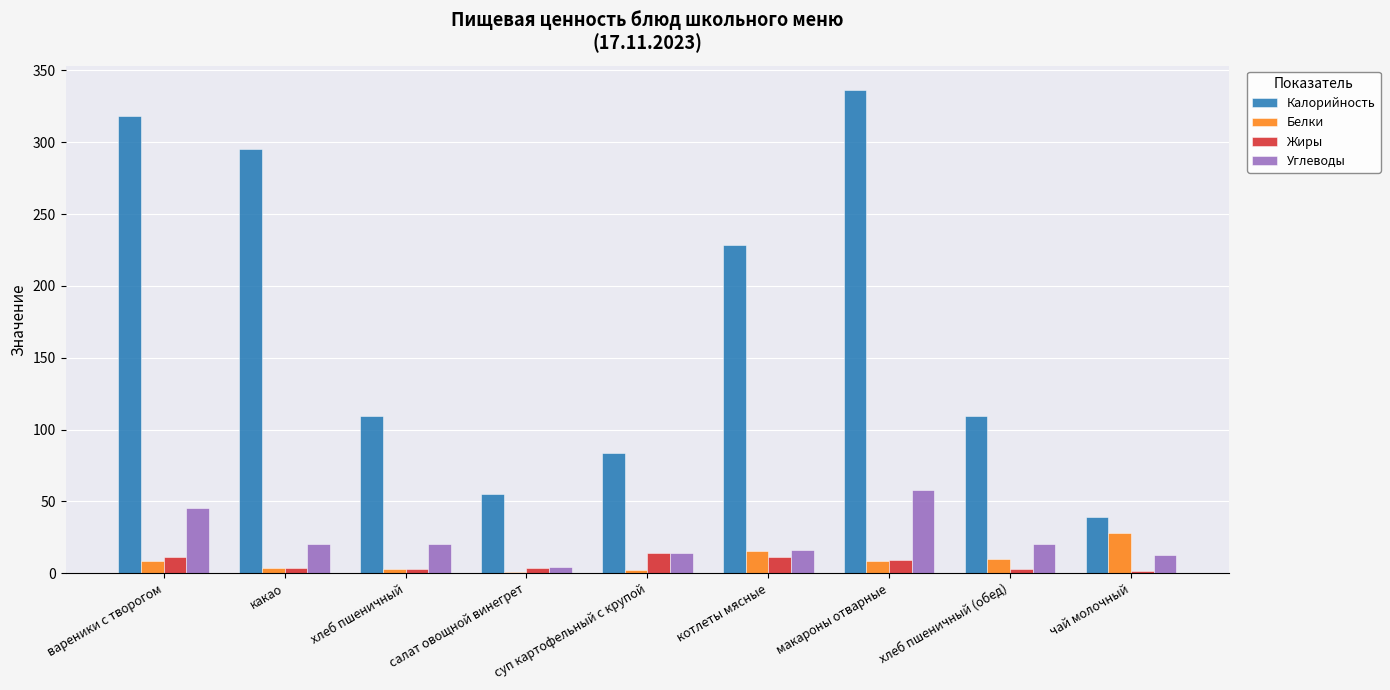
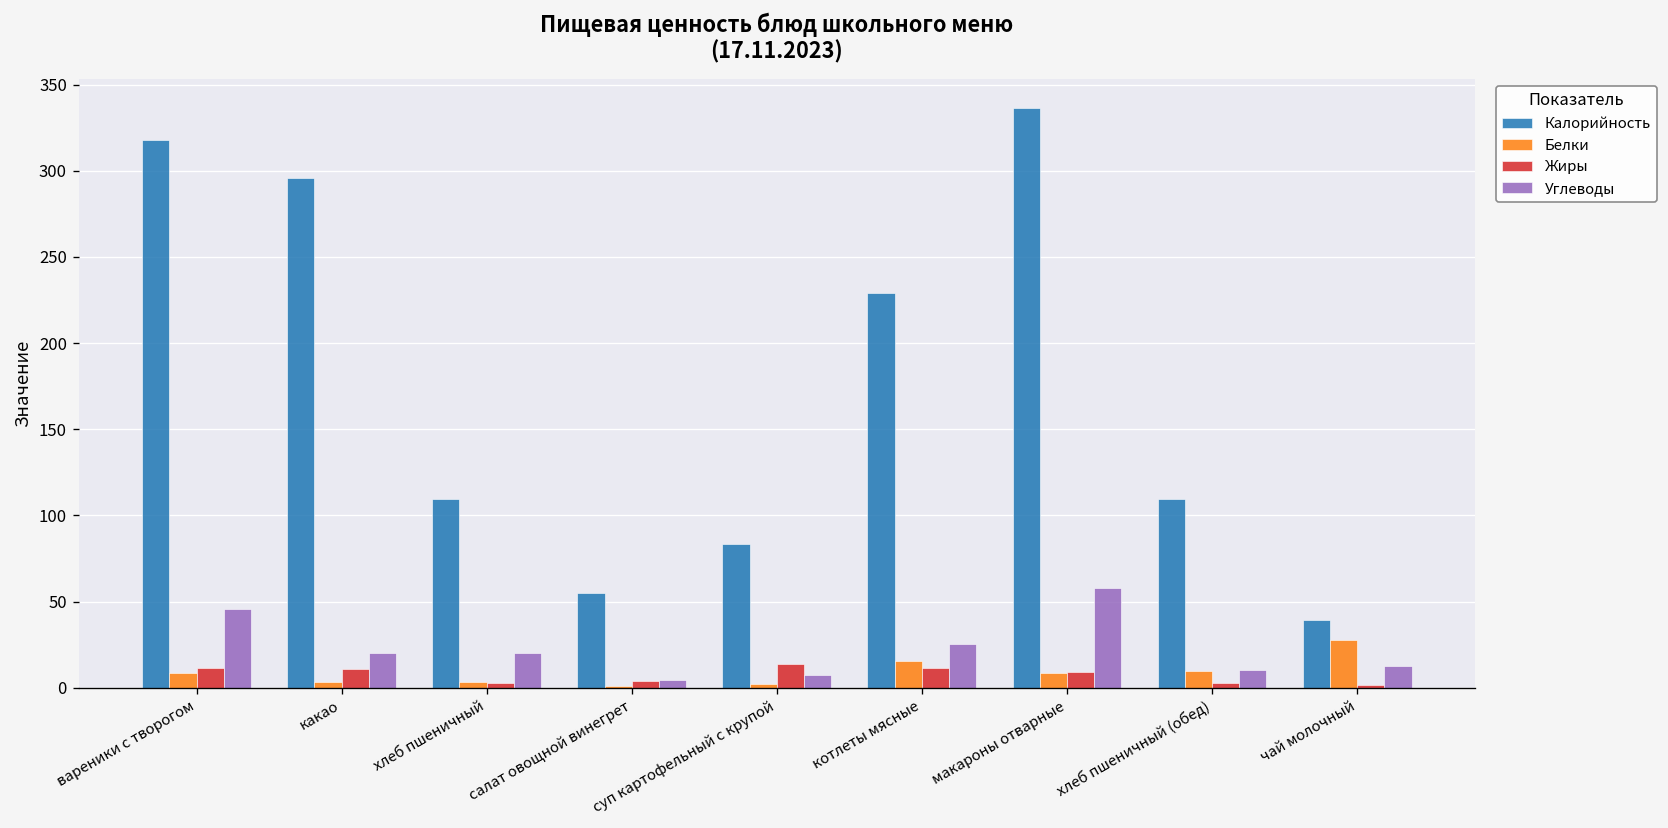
  {
    "Калорийность": {
      "вареники с творогом": 318,
      "какао": 296,
      "хлеб пшеничный": 110,
      "салат овощной винегрет": 55,
      "суп картофельный с крупой": 84,
      "котлеты мясные": 229,
      "макароны отварные": 337,
      "хлеб пшеничный (обед)": 110,
      "чай молочный": 39
    },
    "Белки": {
      "вареники с творогом": 9,
      "какао": 3,
      "хлеб пшеничный": 3,
      "суп картофельный с крупой": 2,
      "котлеты мясные": 16,
      "макароны отварные": 9,
      "хлеб пшеничный (обед)": 10,
      "чай молочный": 28
    },
    "Жиры": {
      "вареники с творогом": 11,
-     "какао": 4,
+     "какао": 11,
      "хлеб пшеничный": 3,
      "салат овощной винегрет": 4,
      "суп картофельный с крупой": 14,
      "котлеты мясные": 12,
      "макароны отварные": 9,
      "хлеб пшеничный (обед)": 3
    },
    "Углеводы": {
      "вареники с творогом": 46,
      "какао": 20,
      "хлеб пшеничный": 20,
      "салат овощной винегрет": 5,
-     "суп картофельный с крупой": 14,
-     "котлеты мясные": 16,
+     "суп картофельный с крупой": 7,
+     "котлеты мясные": 25,
      "макароны отварные": 58,
-     "хлеб пшеничный (обед)": 20,
+     "хлеб пшеничный (обед)": 11,
      "чай молочный": 13
    }
  }
